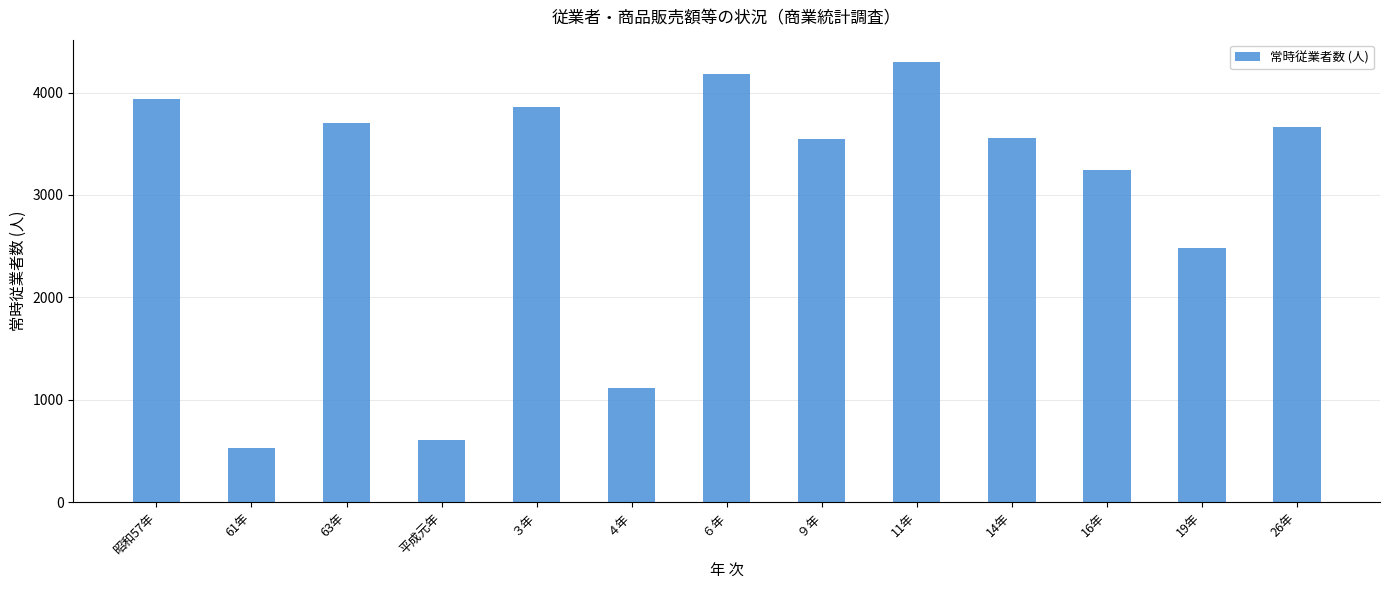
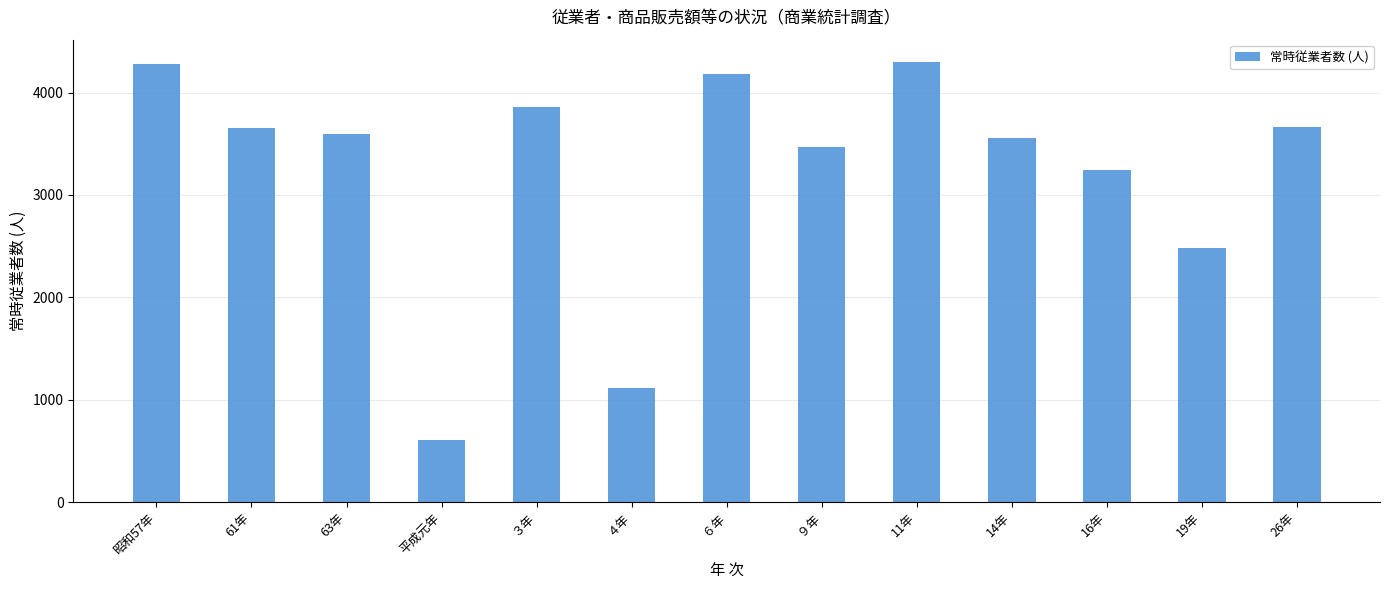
  {
-   "昭和57年": 3940,
-   "61年": 530,
-   "63年": 3710,
+   "昭和57年": 4280,
+   "61年": 3660,
+   "63年": 3590,
    "平成元年": 610,
    "３年": 3860,
    "４年": 1120,
    "６年": 4180,
-   "９年": 3550,
+   "９年": 3470,
    "11年": 4300,
    "14年": 3560,
    "16年": 3240,
    "19年": 2480,
    "26年": 3660
  }
